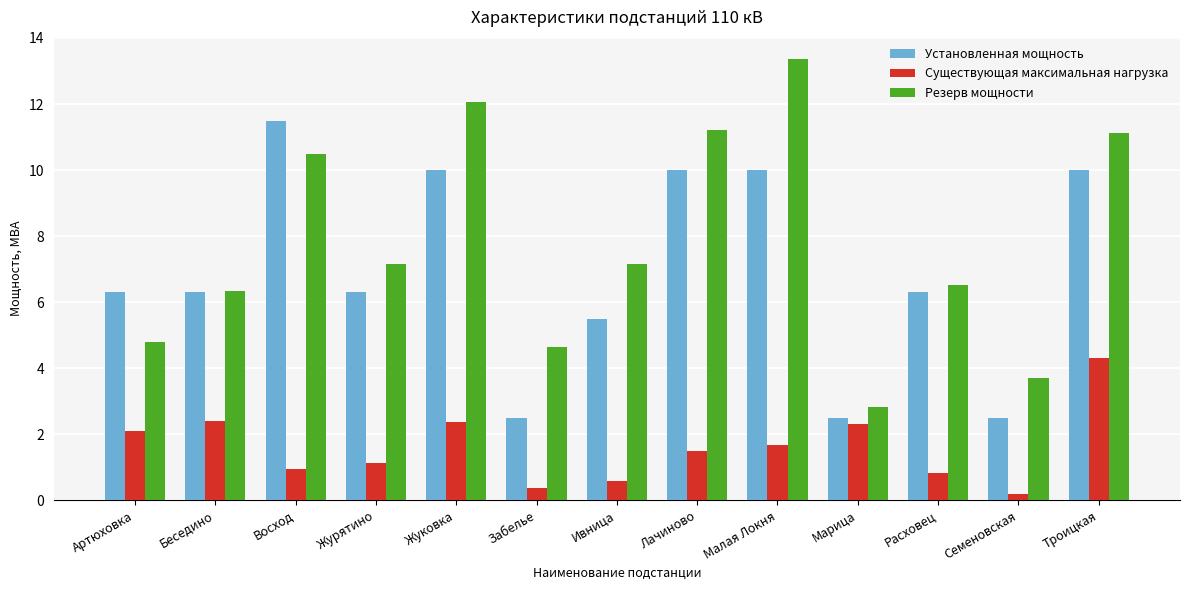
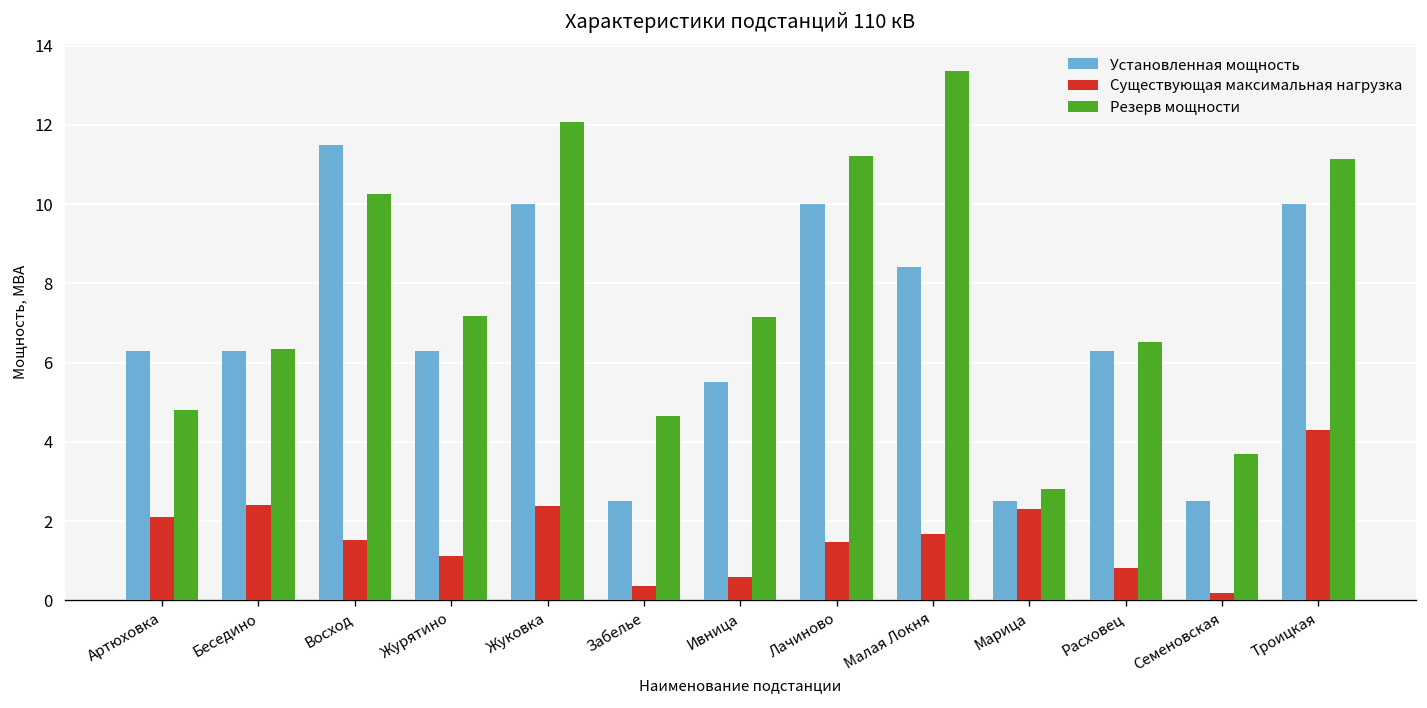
  {
    "Установленная мощность": {
      "Артюховка": 6.3,
      "Беседино": 6.3,
      "Восход": 11.5,
      "Журятино": 6.3,
      "Жуковка": 10.0,
      "Забелье": 2.5,
      "Ивница": 5.5,
      "Лачиново": 10.0,
-     "Малая Локня": 10.0,
+     "Малая Локня": 8.4,
      "Марица": 2.5,
      "Расховец": 6.3,
      "Семеновская": 2.5,
      "Троицкая": 10.0
    },
    "Существующая максимальная нагрузка": {
      "Артюховка": 2.1,
      "Беседино": 2.4,
-     "Восход": 0.9,
+     "Восход": 1.5,
      "Журятино": 1.1,
      "Жуковка": 2.4,
      "Забелье": 0.4,
      "Ивница": 0.6,
      "Лачиново": 1.5,
      "Малая Локня": 1.7,
      "Марица": 2.3,
      "Расховец": 0.8,
      "Семеновская": 0.2,
      "Троицкая": 4.3
    },
    "Резерв мощности": {
      "Артюховка": 4.8,
      "Беседино": 6.3,
-     "Восход": 10.5,
+     "Восход": 10.2,
      "Журятино": 7.2,
      "Жуковка": 12.1,
      "Забелье": 4.6,
      "Ивница": 7.2,
      "Лачиново": 11.2,
      "Малая Локня": 13.4,
      "Марица": 2.8,
      "Расховец": 6.5,
      "Семеновская": 3.7,
      "Троицкая": 11.1
    }
  }
